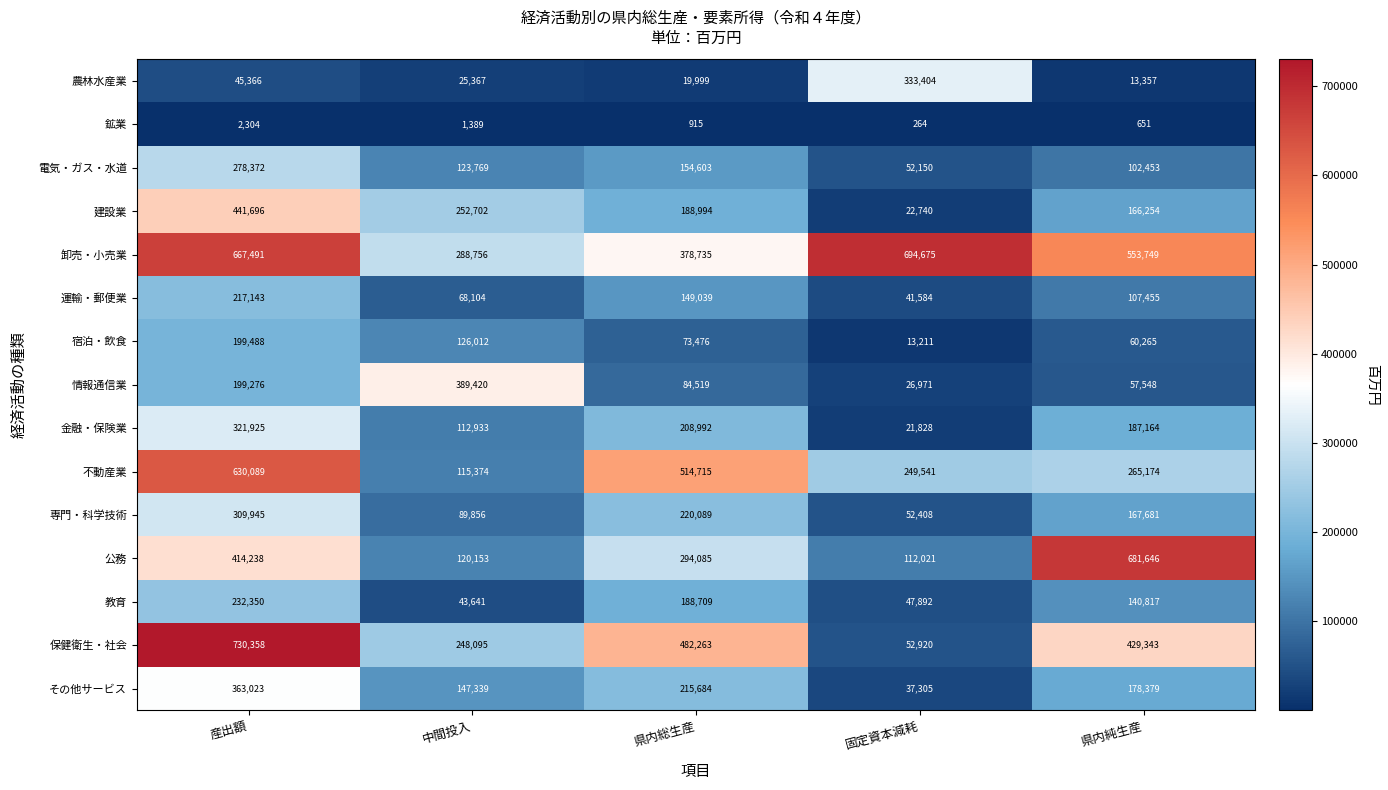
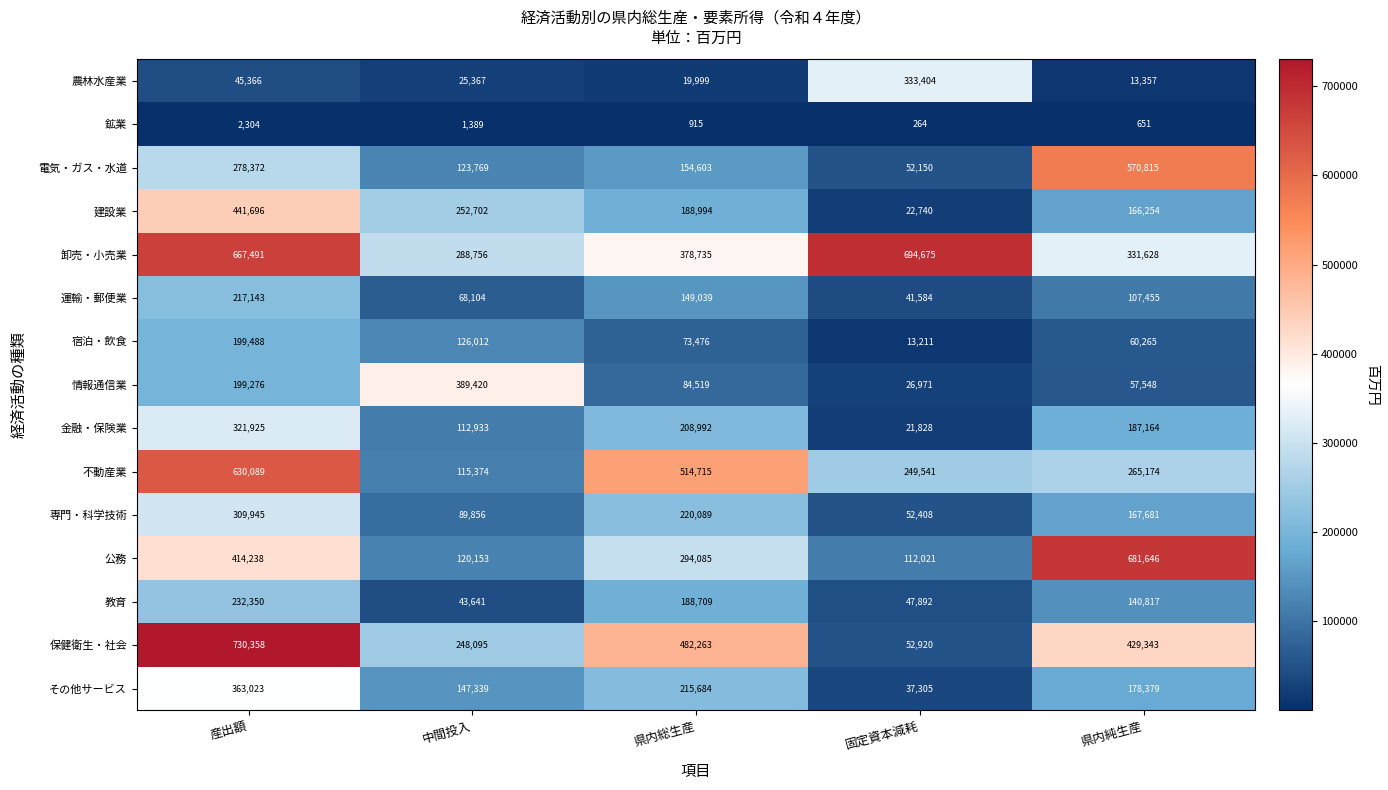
  {
    "農林水産業": {
      "産出額": "45,366",
      "中間投入": "25,367",
      "県内総生産": "19,999",
      "固定資本減耗": "333,404",
      "県内純生産": "13,357"
    },
    "鉱業": {
      "産出額": "2,304",
      "中間投入": "1,389",
      "県内総生産": "915",
      "固定資本減耗": "264",
      "県内純生産": "651"
    },
    "電気・ガス・水道": {
      "産出額": "278,372",
      "中間投入": "123,769",
      "県内総生産": "154,603",
      "固定資本減耗": "52,150",
-     "県内純生産": "102,453"
+     "県内純生産": "570,815"
    },
    "建設業": {
      "産出額": "441,696",
      "中間投入": "252,702",
      "県内総生産": "188,994",
      "固定資本減耗": "22,740",
      "県内純生産": "166,254"
    },
    "卸売・小売業": {
      "産出額": "667,491",
      "中間投入": "288,756",
      "県内総生産": "378,735",
      "固定資本減耗": "694,675",
-     "県内純生産": "553,749"
+     "県内純生産": "331,628"
    },
    "運輸・郵便業": {
      "産出額": "217,143",
      "中間投入": "68,104",
      "県内総生産": "149,039",
      "固定資本減耗": "41,584",
      "県内純生産": "107,455"
    },
    "宿泊・飲食": {
      "産出額": "199,488",
      "中間投入": "126,012",
      "県内総生産": "73,476",
      "固定資本減耗": "13,211",
      "県内純生産": "60,265"
    },
    "情報通信業": {
      "産出額": "199,276",
      "中間投入": "389,420",
      "県内総生産": "84,519",
      "固定資本減耗": "26,971",
      "県内純生産": "57,548"
    },
    "金融・保険業": {
      "産出額": "321,925",
      "中間投入": "112,933",
      "県内総生産": "208,992",
      "固定資本減耗": "21,828",
      "県内純生産": "187,164"
    },
    "不動産業": {
      "産出額": "630,089",
      "中間投入": "115,374",
      "県内総生産": "514,715",
      "固定資本減耗": "249,541",
      "県内純生産": "265,174"
    },
    "専門・科学技術": {
      "産出額": "309,945",
      "中間投入": "89,856",
      "県内総生産": "220,089",
      "固定資本減耗": "52,408",
      "県内純生産": "167,681"
    },
    "公務": {
      "産出額": "414,238",
      "中間投入": "120,153",
      "県内総生産": "294,085",
      "固定資本減耗": "112,021",
      "県内純生産": "681,646"
    },
    "教育": {
      "産出額": "232,350",
      "中間投入": "43,641",
      "県内総生産": "188,709",
      "固定資本減耗": "47,892",
      "県内純生産": "140,817"
    },
    "保健衛生・社会": {
      "産出額": "730,358",
      "中間投入": "248,095",
      "県内総生産": "482,263",
      "固定資本減耗": "52,920",
      "県内純生産": "429,343"
    },
    "その他サービス": {
      "産出額": "363,023",
      "中間投入": "147,339",
      "県内総生産": "215,684",
      "固定資本減耗": "37,305",
      "県内純生産": "178,379"
    }
  }
